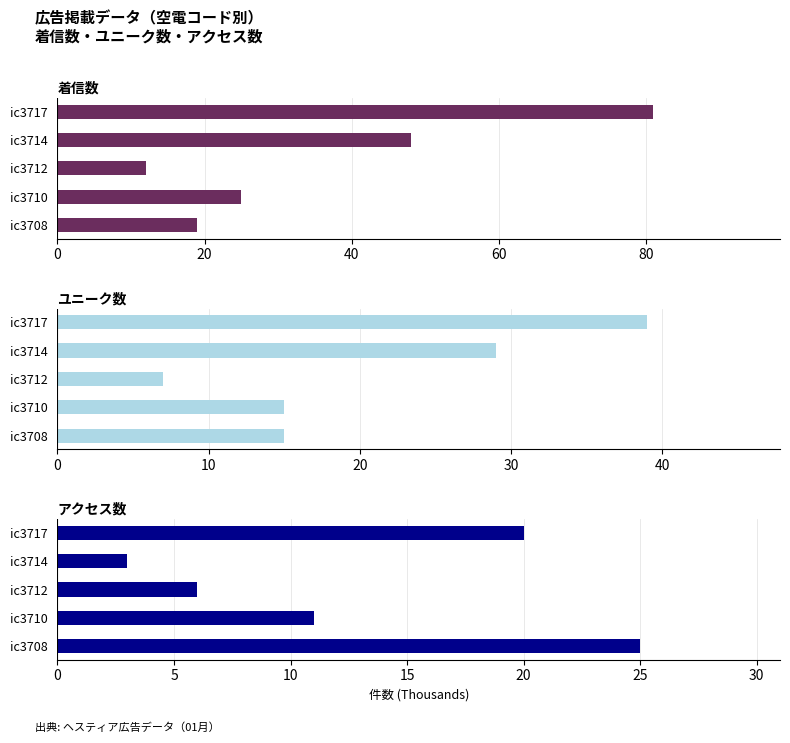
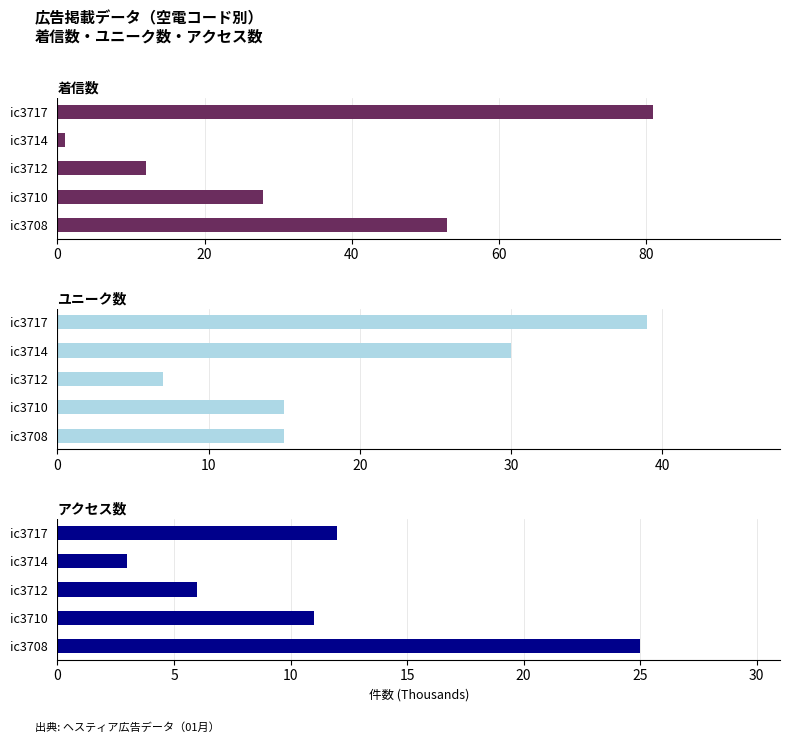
  {
    "着信数": {
      "ic3717": 81,
-     "ic3714": 48,
+     "ic3714": 1,
      "ic3712": 12,
-     "ic3710": 25,
-     "ic3708": 19
+     "ic3710": 28,
+     "ic3708": 53
    },
    "ユニーク数": {
      "ic3717": 39,
-     "ic3714": 29,
+     "ic3714": 30,
      "ic3712": 7,
      "ic3710": 15,
      "ic3708": 15
    },
    "アクセス数": {
-     "ic3717": 20,
+     "ic3717": 12,
      "ic3714": 3,
      "ic3712": 6,
      "ic3710": 11,
      "ic3708": 25
    }
  }
